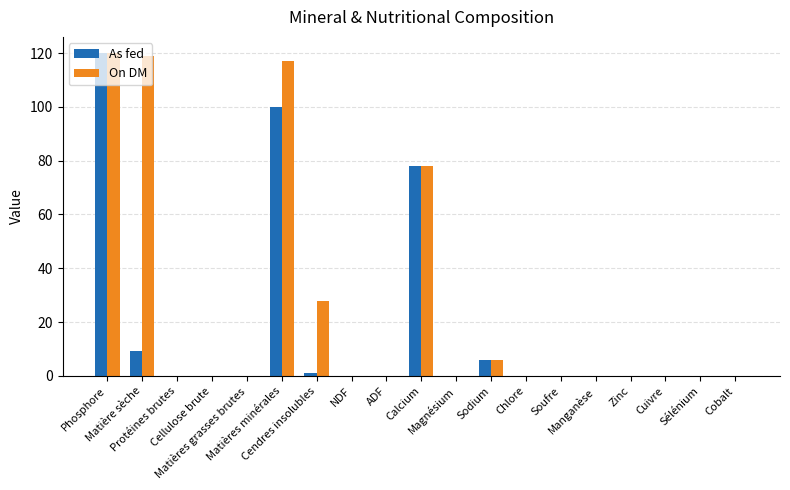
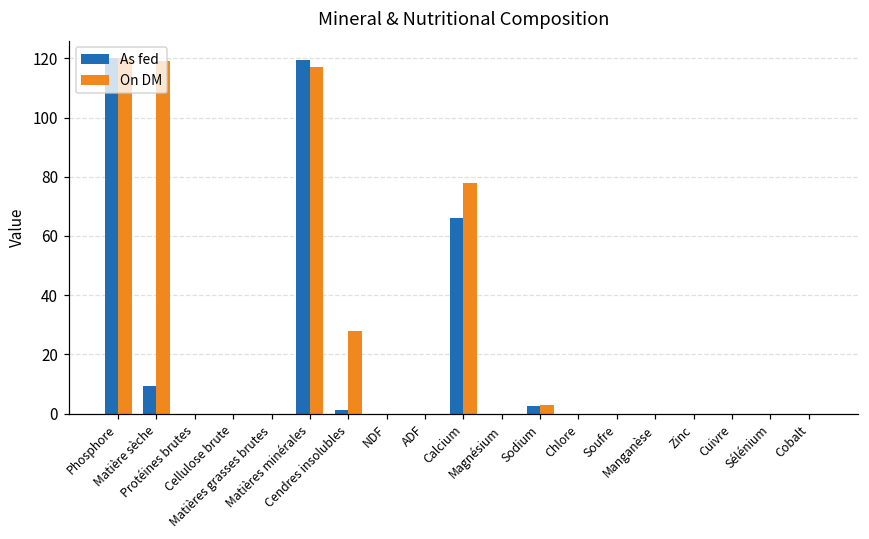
  {
    "As fed": {
      "Matière sèche": 9,
      "Protéines brutes": 0,
      "Cellulose brute": 0,
      "Matières grasses brutes": 0,
-     "Matières minérales": 100,
+     "Matières minérales": 120,
      "Cendres insolubles": 1,
      "NDF": 0,
      "ADF": 0,
-     "Calcium": 78,
+     "Calcium": 66,
      "Magnésium": 0,
-     "Sodium": 6,
+     "Sodium": 2,
      "Chlore": 0,
      "Soufre": 0,
      "Manganèse": 0,
      "Zinc": 0,
      "Cuivre": 0,
      "Sélénium": 0,
      "Cobalt": 0
    },
    "On DM": {
      "Protéines brutes": 0,
      "Cellulose brute": 0,
      "Matières grasses brutes": 0,
      "Matières minérales": 117,
      "Cendres insolubles": 28,
      "NDF": 0,
      "ADF": 0,
      "Calcium": 78,
      "Magnésium": 0,
-     "Sodium": 6,
+     "Sodium": 3,
      "Chlore": 0,
      "Soufre": 0,
      "Manganèse": 0,
      "Zinc": 0,
      "Cuivre": 0,
      "Sélénium": 0,
      "Cobalt": 0
    }
  }
